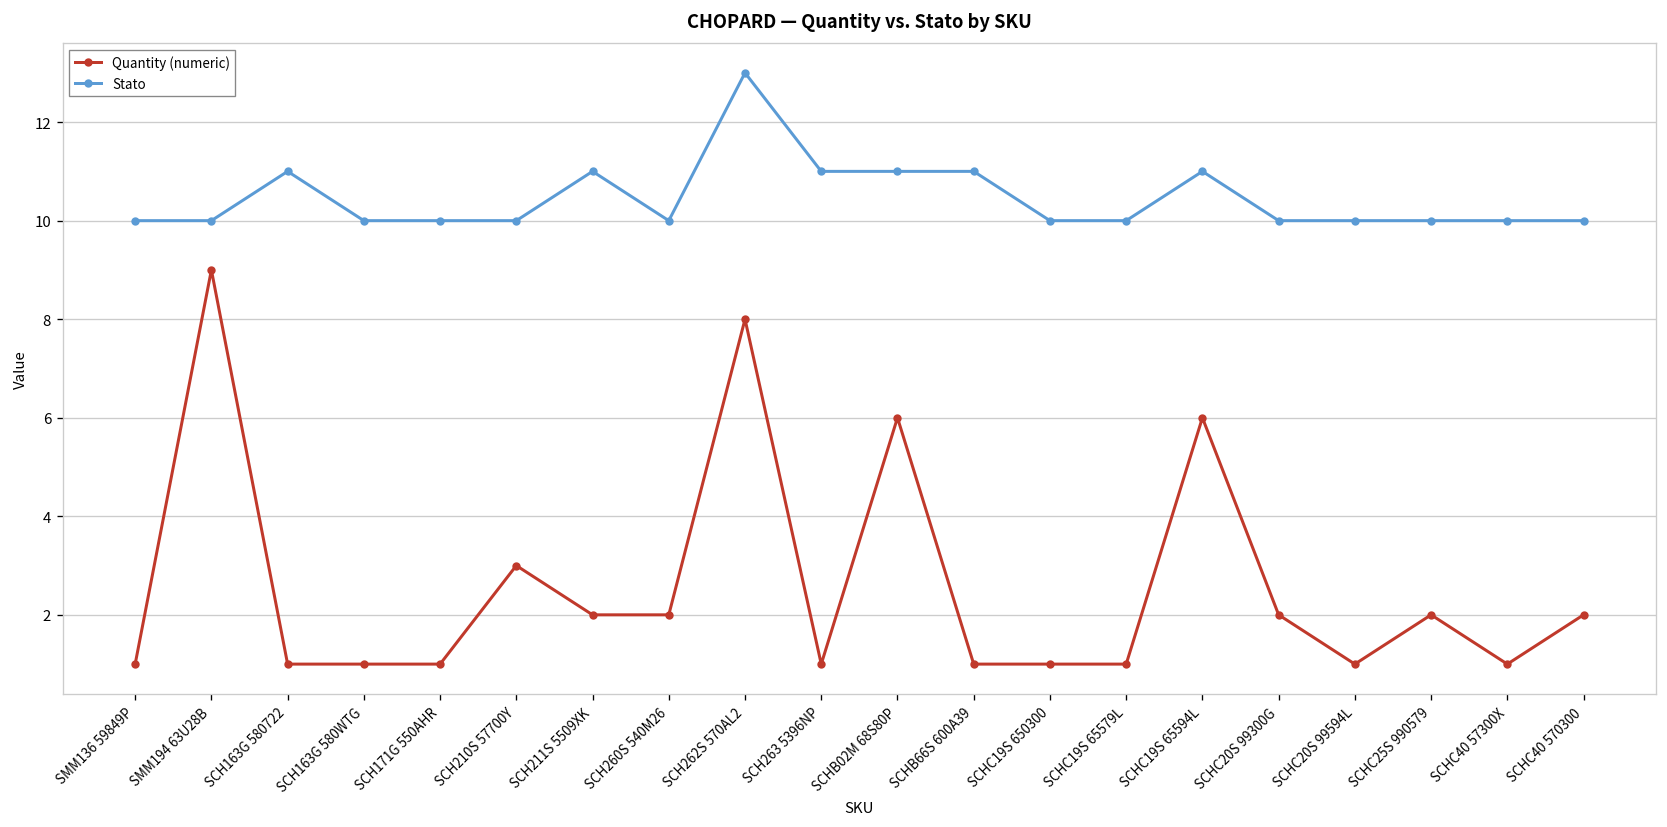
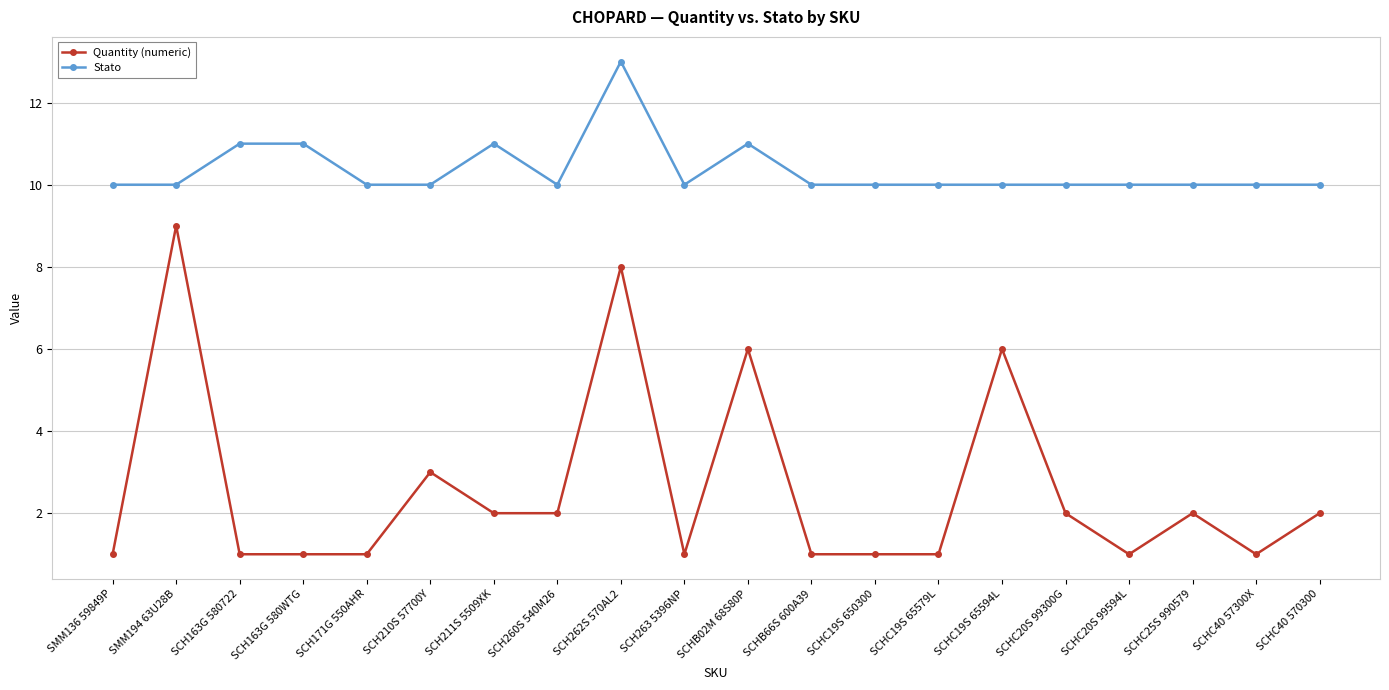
  {
    "Quantity (numeric)": {
      "SMM136 59849P": 1,
      "SMM194 63U28B": 9,
      "SCH163G 580722": 1,
      "SCH163G 580WTG": 1,
      "SCH171G 550AHR": 1,
      "SCH210S 57700Y": 3,
      "SCH211S 5509XK": 2,
      "SCH260S 540M26": 2,
      "SCH262S 570AL2": 8,
      "SCH263 5396NP": 1,
      "SCHB02M 68S80P": 6,
      "SCHB66S 600A39": 1,
      "SCHC19S 650300": 1,
      "SCHC19S 65579L": 1,
      "SCHC19S 65594L": 6,
      "SCHC20S 99300G": 2,
      "SCHC20S 99594L": 1,
      "SCHC25S 990579": 2,
      "SCHC40 57300X": 1,
      "SCHC40 570300": 2
    },
    "Stato": {
      "SMM136 59849P": 10,
      "SMM194 63U28B": 10,
      "SCH163G 580722": 11,
-     "SCH163G 580WTG": 10,
+     "SCH163G 580WTG": 11,
      "SCH171G 550AHR": 10,
      "SCH210S 57700Y": 10,
      "SCH211S 5509XK": 11,
      "SCH260S 540M26": 10,
      "SCH262S 570AL2": 13,
-     "SCH263 5396NP": 11,
+     "SCH263 5396NP": 10,
      "SCHB02M 68S80P": 11,
-     "SCHB66S 600A39": 11,
+     "SCHB66S 600A39": 10,
      "SCHC19S 650300": 10,
      "SCHC19S 65579L": 10,
-     "SCHC19S 65594L": 11,
+     "SCHC19S 65594L": 10,
      "SCHC20S 99300G": 10,
      "SCHC20S 99594L": 10,
      "SCHC25S 990579": 10,
      "SCHC40 57300X": 10,
      "SCHC40 570300": 10
    }
  }
